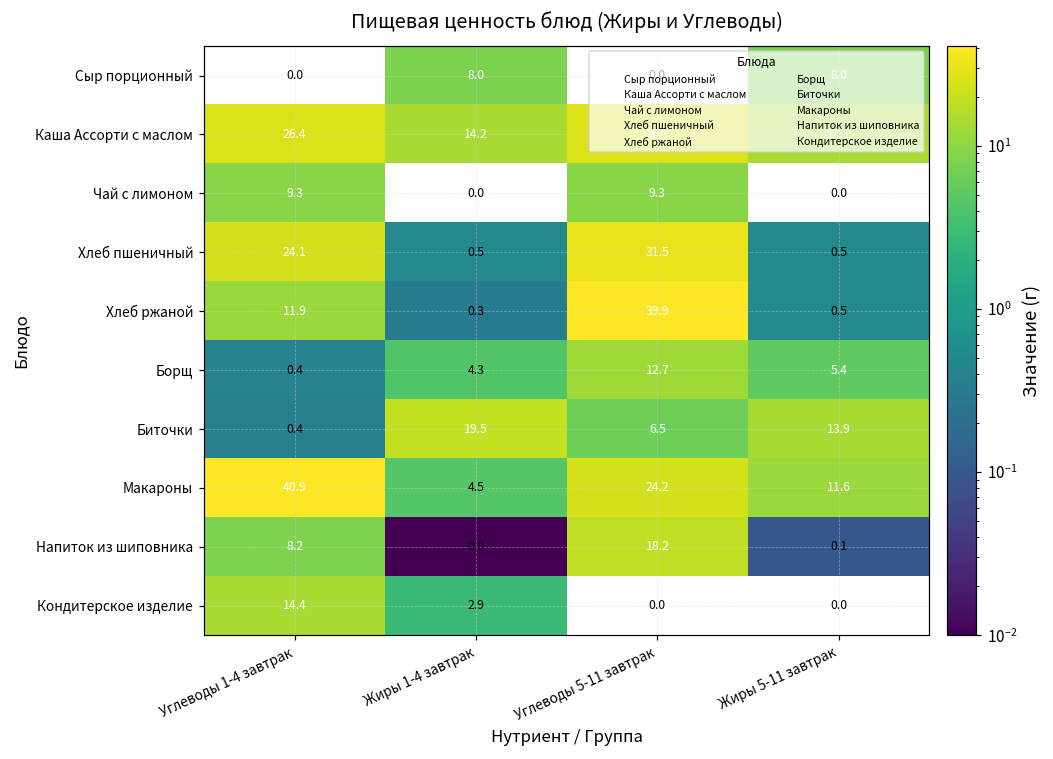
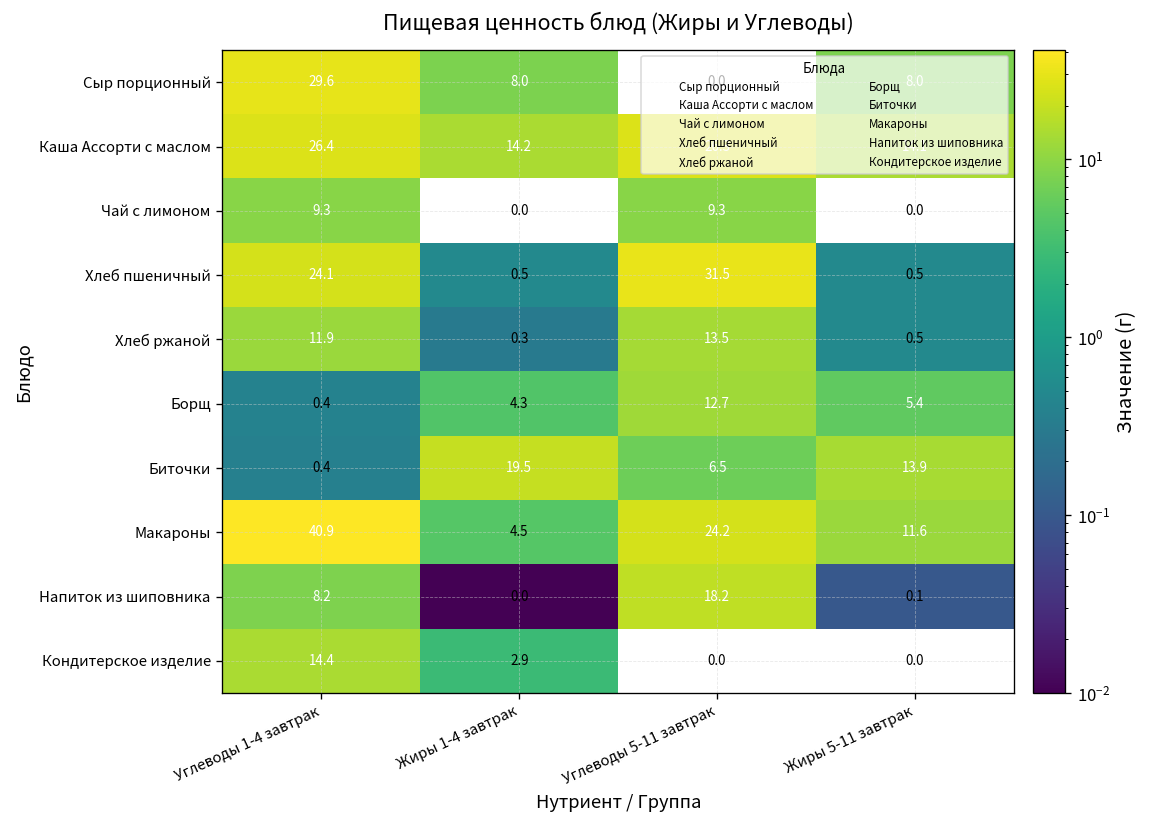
  {
    "Сыр порционный": {
-     "Углеводы 1-4 завтрак": 0.0,
+     "Углеводы 1-4 завтрак": 29.6,
      "Жиры 1-4 завтрак": 8.0
    },
    "Каша Ассорти с маслом": {
      "Углеводы 1-4 завтрак": 26.4,
      "Жиры 1-4 завтрак": 14.2
    },
    "Чай с лимоном": {
      "Углеводы 1-4 завтрак": 9.3,
      "Жиры 1-4 завтрак": 0.0,
      "Углеводы 5-11 завтрак": 9.3,
      "Жиры 5-11 завтрак": 0.0
    },
    "Хлеб пшеничный": {
      "Углеводы 1-4 завтрак": 24.1,
      "Жиры 1-4 завтрак": 0.5,
      "Углеводы 5-11 завтрак": 31.5,
      "Жиры 5-11 завтрак": 0.5
    },
    "Хлеб ржаной": {
      "Углеводы 1-4 завтрак": 11.9,
      "Жиры 1-4 завтрак": 0.3,
-     "Углеводы 5-11 завтрак": 39.9,
+     "Углеводы 5-11 завтрак": 13.5,
      "Жиры 5-11 завтрак": 0.5
    },
    "Борщ": {
      "Углеводы 1-4 завтрак": 0.4,
      "Жиры 1-4 завтрак": 4.3,
      "Углеводы 5-11 завтрак": 12.7,
      "Жиры 5-11 завтрак": 5.4
    },
    "Биточки": {
      "Углеводы 1-4 завтрак": 0.4,
      "Жиры 1-4 завтрак": 19.5,
      "Углеводы 5-11 завтрак": 6.5,
      "Жиры 5-11 завтрак": 13.9
    },
    "Макароны": {
      "Углеводы 1-4 завтрак": 40.9,
      "Жиры 1-4 завтрак": 4.5,
      "Углеводы 5-11 завтрак": 24.2,
      "Жиры 5-11 завтрак": 11.6
    },
    "Напиток из шиповника": {
      "Углеводы 1-4 завтрак": 8.2,
      "Жиры 1-4 завтрак": 0.0,
      "Углеводы 5-11 завтрак": 18.2,
      "Жиры 5-11 завтрак": 0.1
    },
    "Кондитерское изделие": {
      "Углеводы 1-4 завтрак": 14.4,
      "Жиры 1-4 завтрак": 2.9,
      "Углеводы 5-11 завтрак": 0.0,
      "Жиры 5-11 завтрак": 0.0
    }
  }
